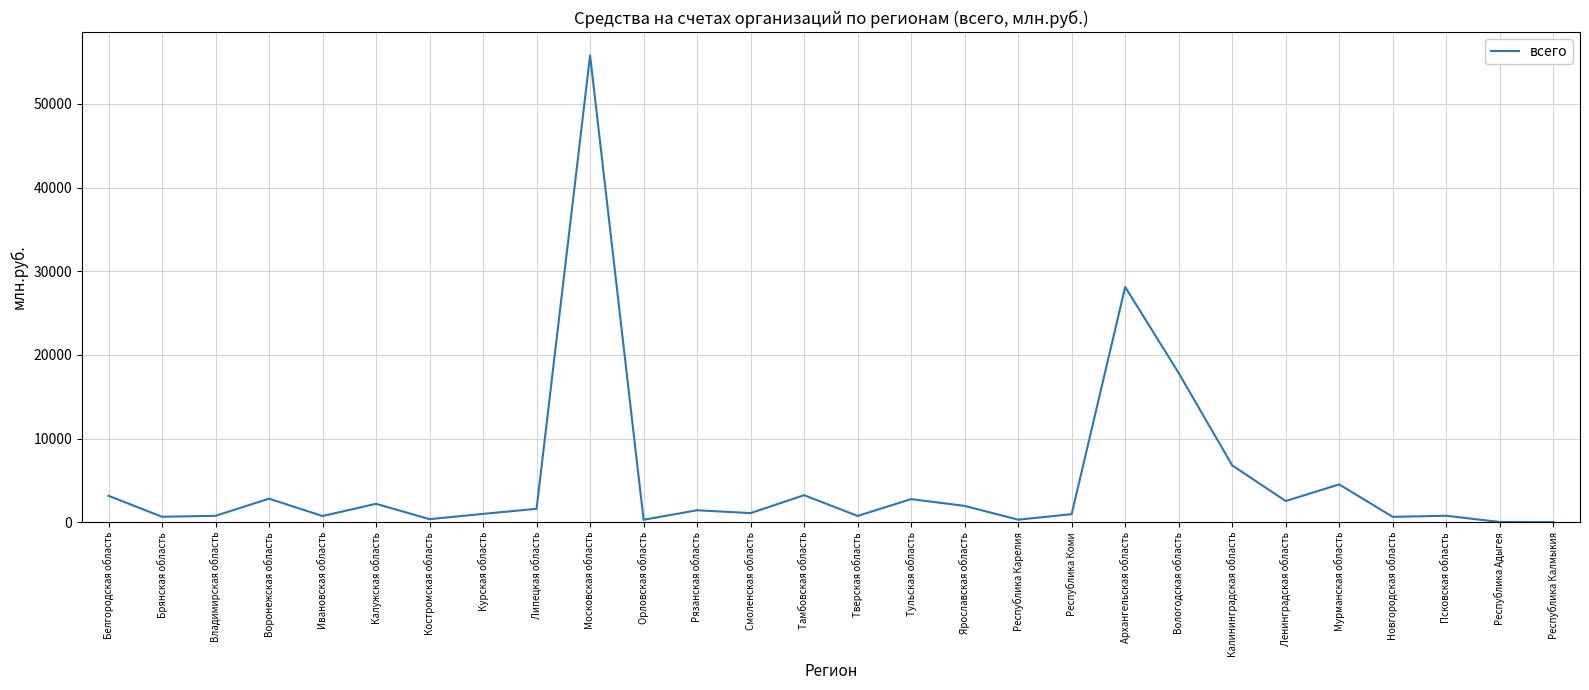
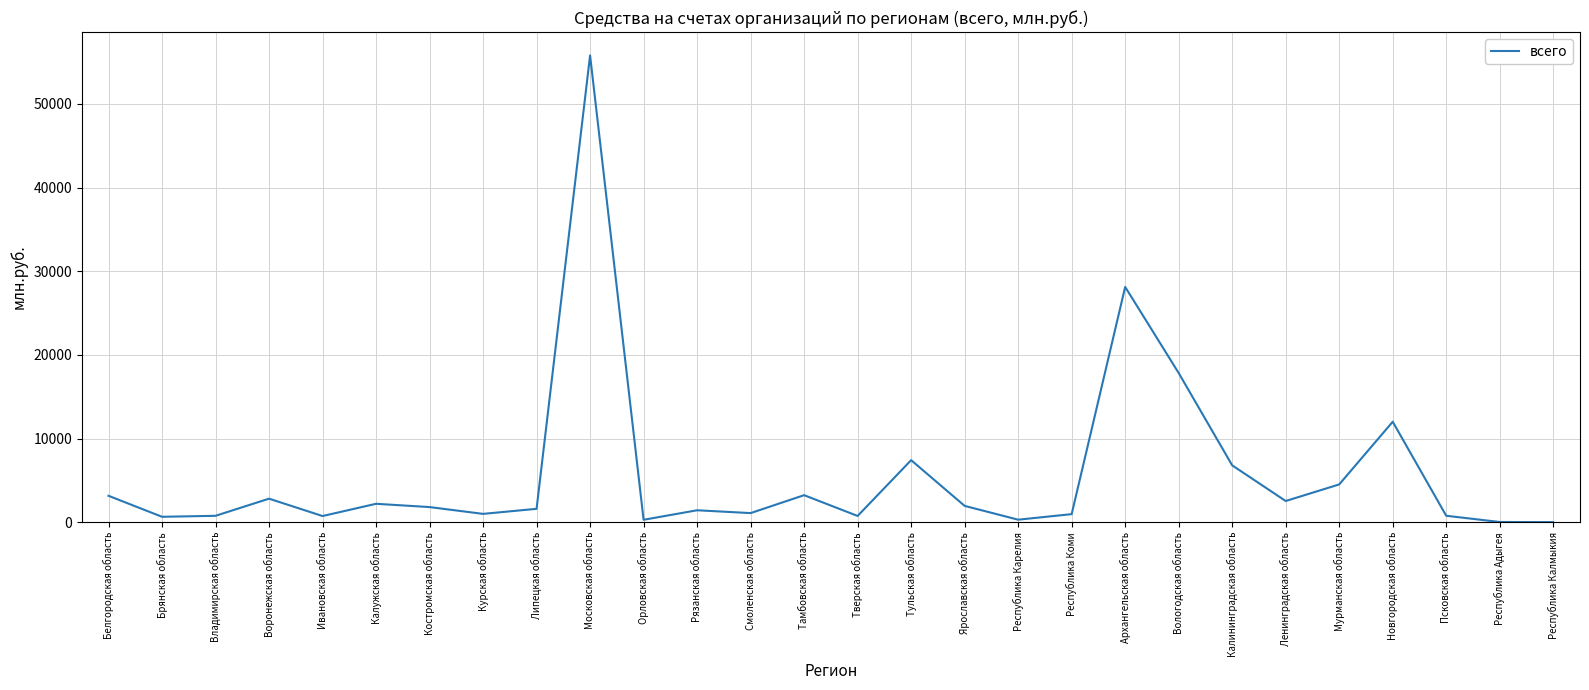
  {
    "Белгородская область": 3000,
    "Брянская область": 1000,
    "Владимирская область": 1000,
    "Воронежская область": 3000,
    "Ивановская область": 1000,
    "Калужская область": 2000,
-   "Костромская область": 0,
+   "Костромская область": 2000,
    "Курская область": 1000,
    "Липецкая область": 2000,
    "Московская область": 56000,
    "Орловская область": 0,
    "Рязанская область": 1000,
    "Смоленская область": 1000,
    "Тамбовская область": 3000,
    "Тверская область": 1000,
-   "Тульская область": 3000,
+   "Тульская область": 7000,
    "Ярославская область": 2000,
    "Республика Карелия": 0,
    "Республика Коми": 1000,
    "Архангельская область": 28000,
    "Вологодская область": 18000,
    "Калининградская область": 7000,
    "Ленинградская область": 3000,
    "Мурманская область": 5000,
-   "Новгородская область": 1000,
+   "Новгородская область": 12000,
    "Псковская область": 1000,
    "Республика Адыгея": 0,
    "Республика Калмыкия": 0
  }
